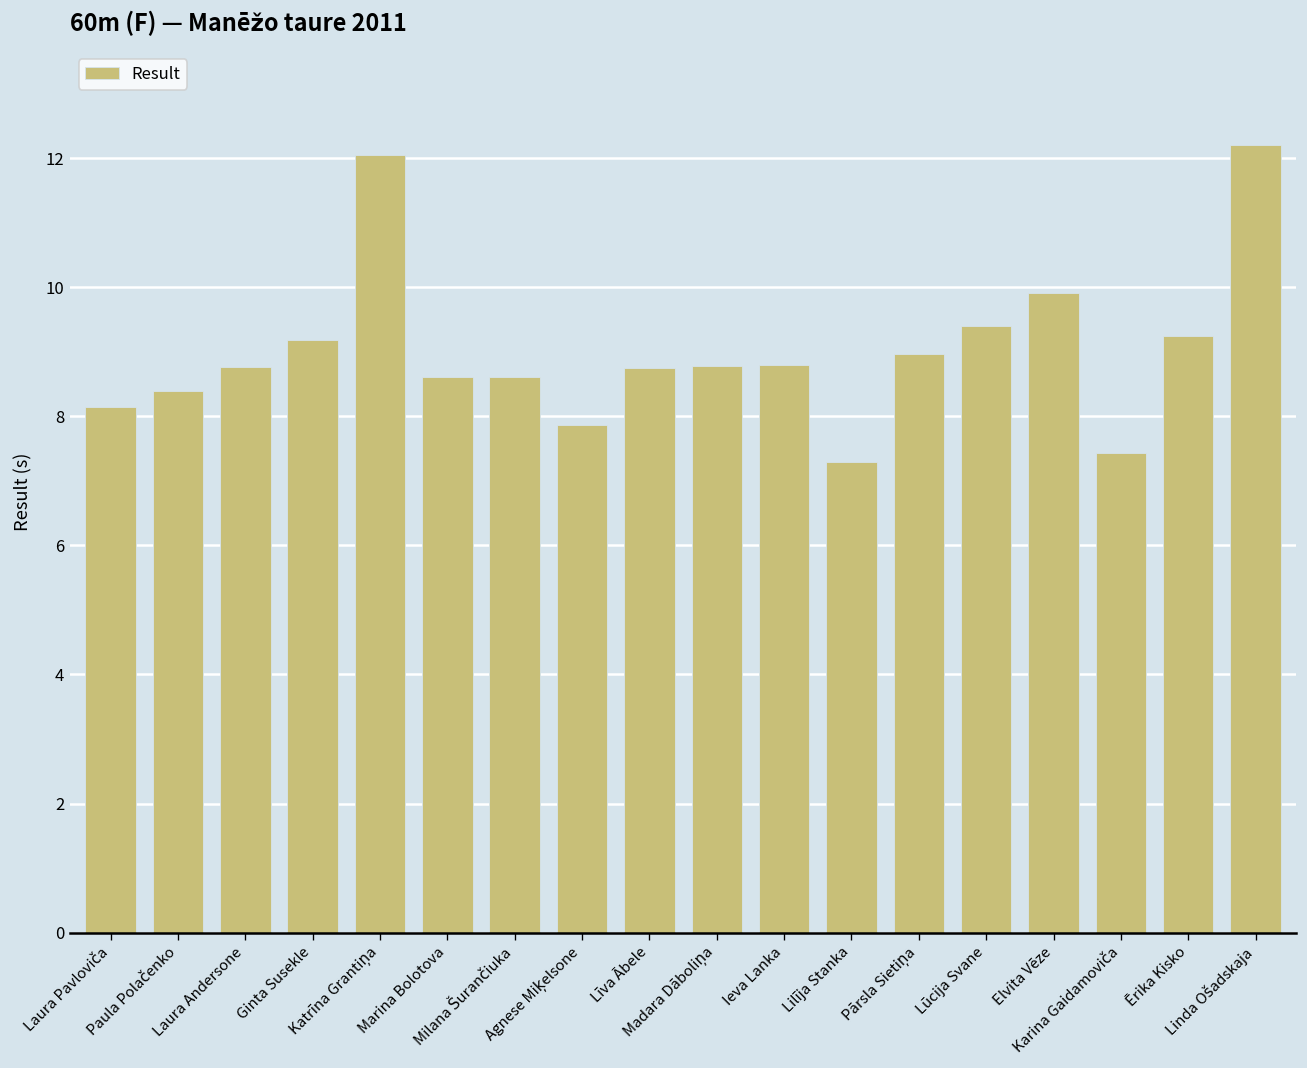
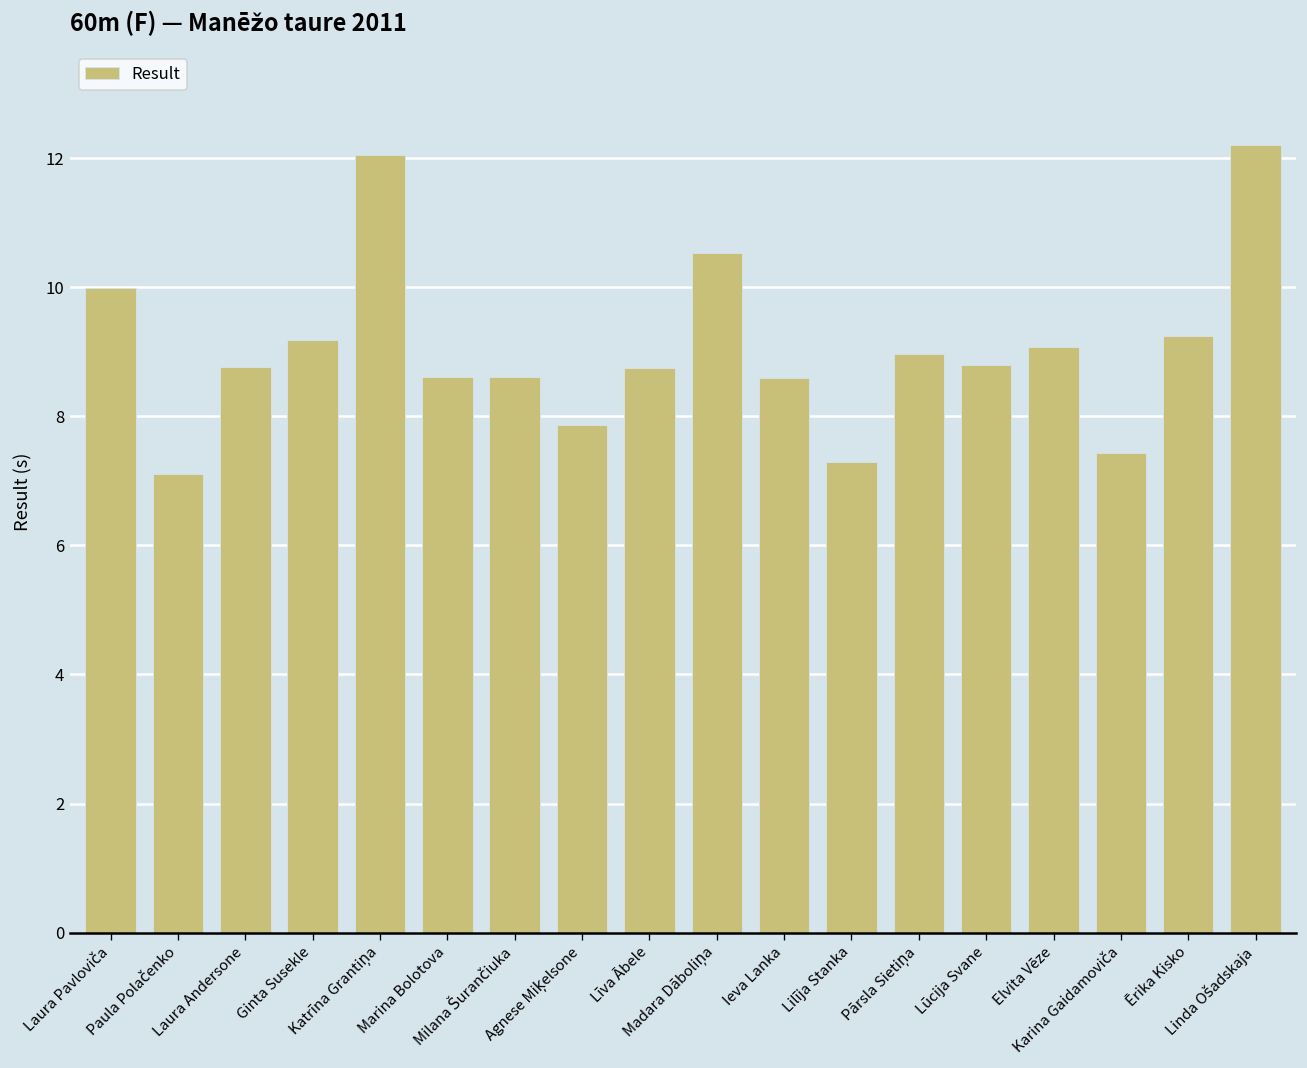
  {
-   "Laura Pavloviča": 8.1,
-   "Paula Polačenko": 8.4,
+   "Laura Pavloviča": 10.0,
+   "Paula Polačenko": 7.1,
    "Laura Andersone": 8.8,
    "Ginta Susekle": 9.2,
    "Katrīna Grantiņa": 12.1,
    "Marina Bolotova": 8.6,
    "Milana Šurančiuka": 8.6,
    "Agnese Miķelsone": 7.9,
    "Līva Ābele": 8.8,
-   "Madara Dāboliņa": 8.8,
-   "Ieva Lanka": 8.8,
+   "Madara Dāboliņa": 10.5,
+   "Ieva Lanka": 8.6,
    "Lilīja Stanka": 7.3,
    "Pārsla Sietiņa": 9.0,
-   "Lūcija Svane": 9.4,
-   "Elvita Vēze": 9.9,
+   "Lūcija Svane": 8.8,
+   "Elvita Vēze": 9.1,
    "Karina Gaidamoviča": 7.4,
    "Ērika Kisko": 9.2,
    "Linda Ošadskaja": 12.2
  }
